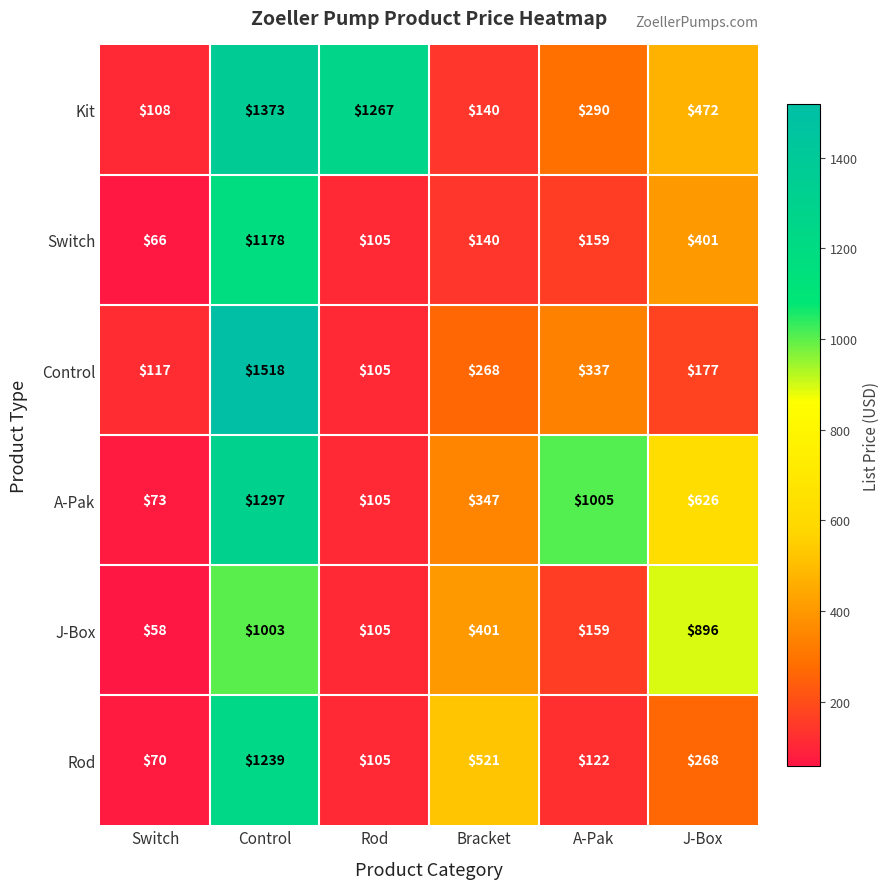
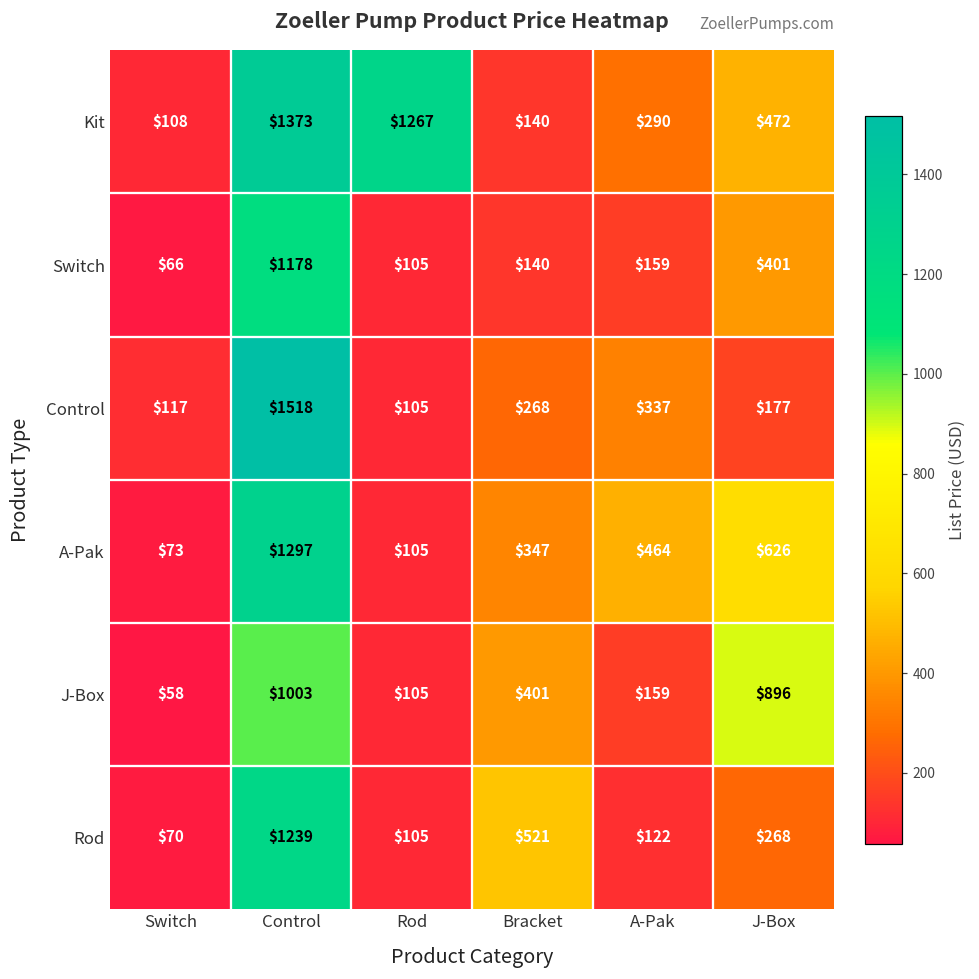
  {
    "Kit": {
      "Switch": "$108",
      "Control": "$1373",
      "Rod": "$1267",
      "Bracket": "$140",
      "A-Pak": "$290",
      "J-Box": "$472"
    },
    "Switch": {
      "Switch": "$66",
      "Control": "$1178",
      "Rod": "$105",
      "Bracket": "$140",
      "A-Pak": "$159",
      "J-Box": "$401"
    },
    "Control": {
      "Switch": "$117",
      "Control": "$1518",
      "Rod": "$105",
      "Bracket": "$268",
      "A-Pak": "$337",
      "J-Box": "$177"
    },
    "A-Pak": {
      "Switch": "$73",
      "Control": "$1297",
      "Rod": "$105",
      "Bracket": "$347",
-     "A-Pak": "$1005",
+     "A-Pak": "$464",
      "J-Box": "$626"
    },
    "J-Box": {
      "Switch": "$58",
      "Control": "$1003",
      "Rod": "$105",
      "Bracket": "$401",
      "A-Pak": "$159",
      "J-Box": "$896"
    },
    "Rod": {
      "Switch": "$70",
      "Control": "$1239",
      "Rod": "$105",
      "Bracket": "$521",
      "A-Pak": "$122",
      "J-Box": "$268"
    }
  }
